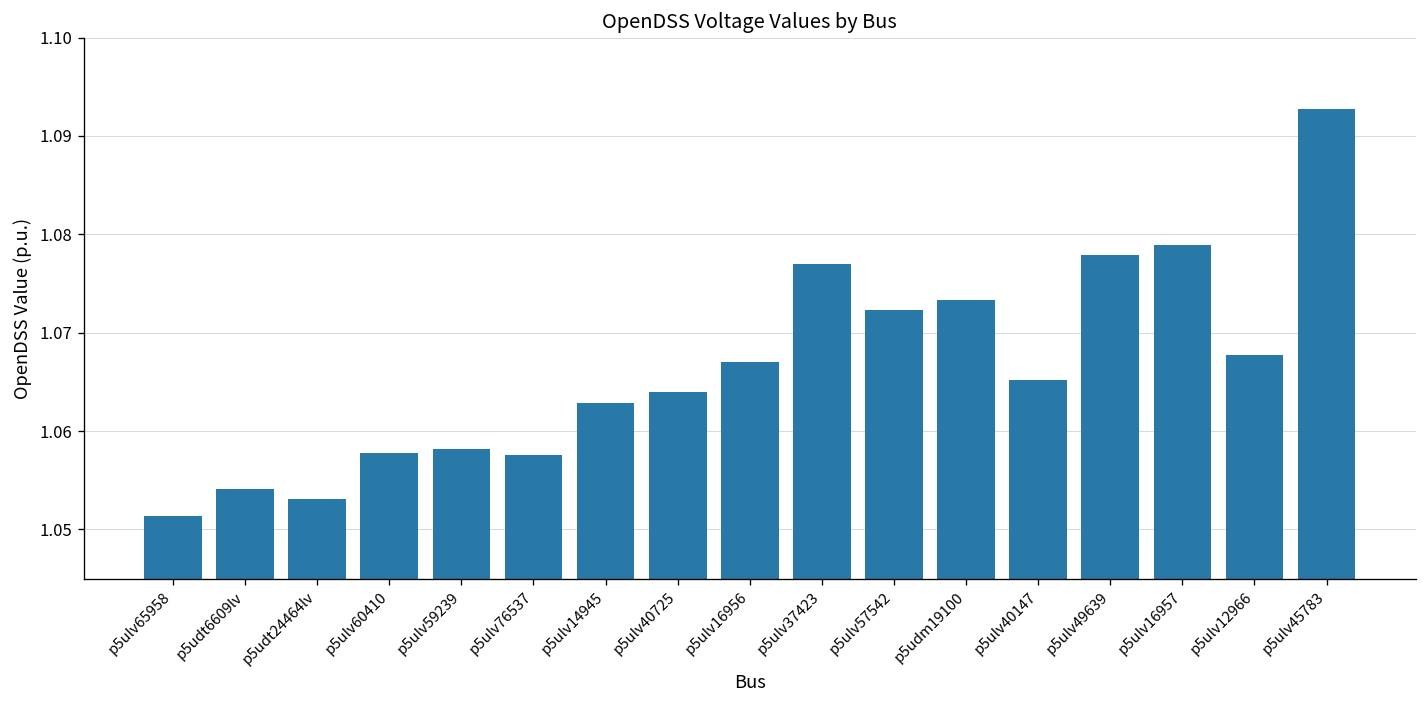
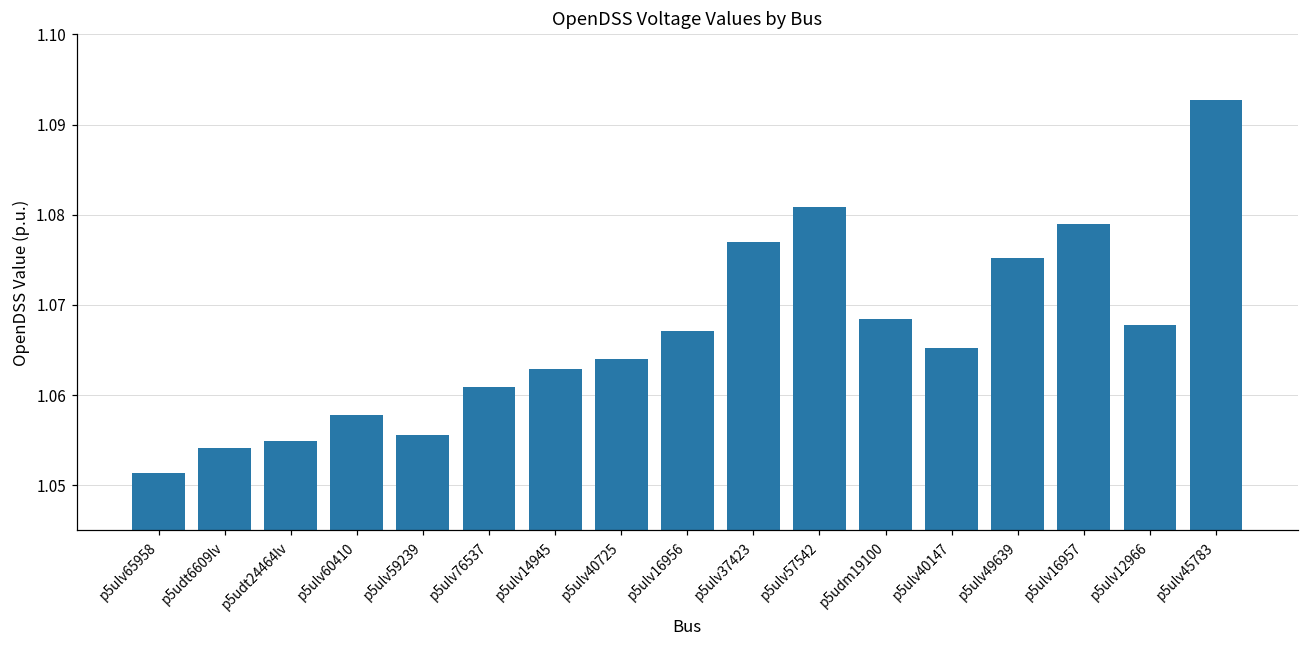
  {
    "p5ulv65958": 1.051,
    "p5udt6609lv": 1.054,
-   "p5udt24464lv": 1.053,
+   "p5udt24464lv": 1.055,
    "p5ulv60410": 1.058,
-   "p5ulv59239": 1.058,
-   "p5ulv76537": 1.058,
+   "p5ulv59239": 1.056,
+   "p5ulv76537": 1.061,
    "p5ulv14945": 1.063,
    "p5ulv40725": 1.064,
    "p5ulv16956": 1.067,
    "p5ulv37423": 1.077,
-   "p5ulv57542": 1.072,
-   "p5udm19100": 1.073,
+   "p5ulv57542": 1.081,
+   "p5udm19100": 1.068,
    "p5ulv40147": 1.065,
-   "p5ulv49639": 1.078,
+   "p5ulv49639": 1.075,
    "p5ulv16957": 1.079,
    "p5ulv12966": 1.068,
    "p5ulv45783": 1.093
  }
